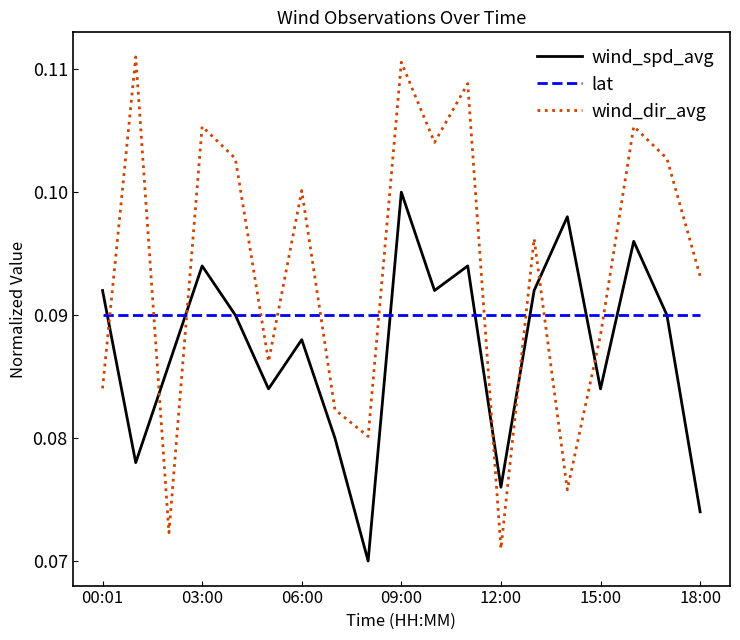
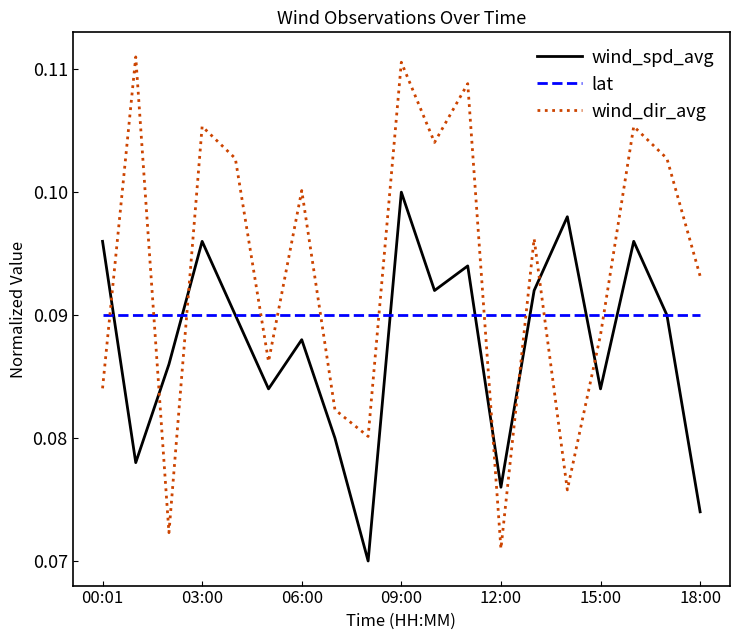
  {
    "wind_spd_avg": {
-     "00:01": 0.0920,
-     "03:00": 0.0940,
+     "00:01": 0.0960,
+     "03:00": 0.0960,
      "06:00": 0.0880,
      "09:00": 0.1000,
      "12:00": 0.0760,
      "15:00": 0.0840,
      "18:00": 0.0740
    },
    "lat": {
      "00:01": 0.0900,
      "03:00": 0.0900,
      "06:00": 0.0900,
      "09:00": 0.0900,
      "12:00": 0.0900,
      "15:00": 0.0900,
      "18:00": 0.0900
    },
    "wind_dir_avg": {
      "00:01": 0.0840,
      "03:00": 0.1053,
      "06:00": 0.1001,
      "09:00": 0.1106,
      "12:00": 0.0710,
      "15:00": 0.0884,
      "18:00": 0.0932
    }
  }
